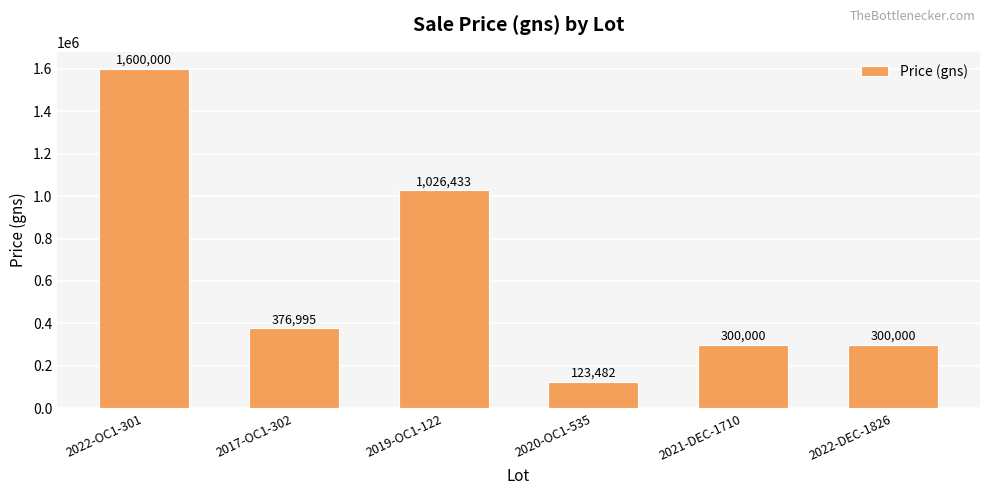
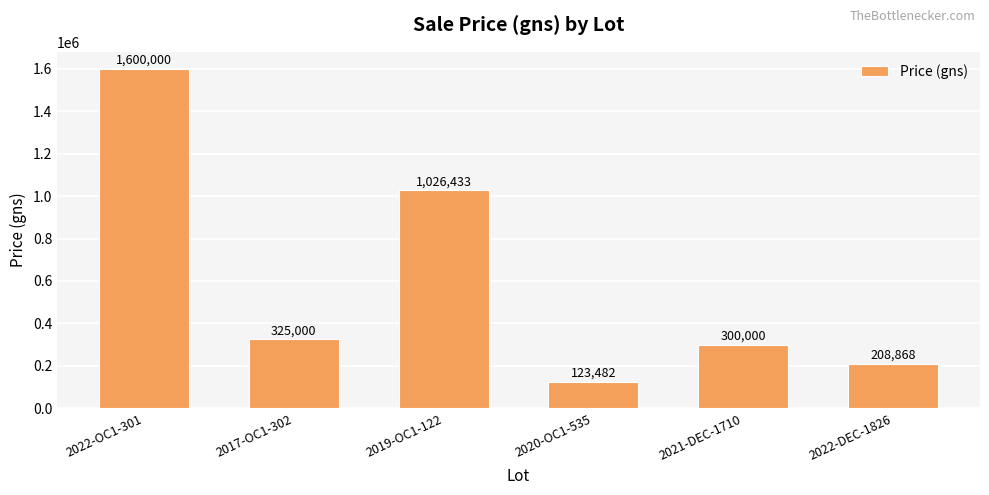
  {
    "2022-OC1-301": "1,600,000",
-   "2017-OC1-302": "376,995",
+   "2017-OC1-302": "325,000",
    "2019-OC1-122": "1,026,433",
    "2020-OC1-535": "123,482",
    "2021-DEC-1710": "300,000",
-   "2022-DEC-1826": "300,000"
+   "2022-DEC-1826": "208,868"
  }
